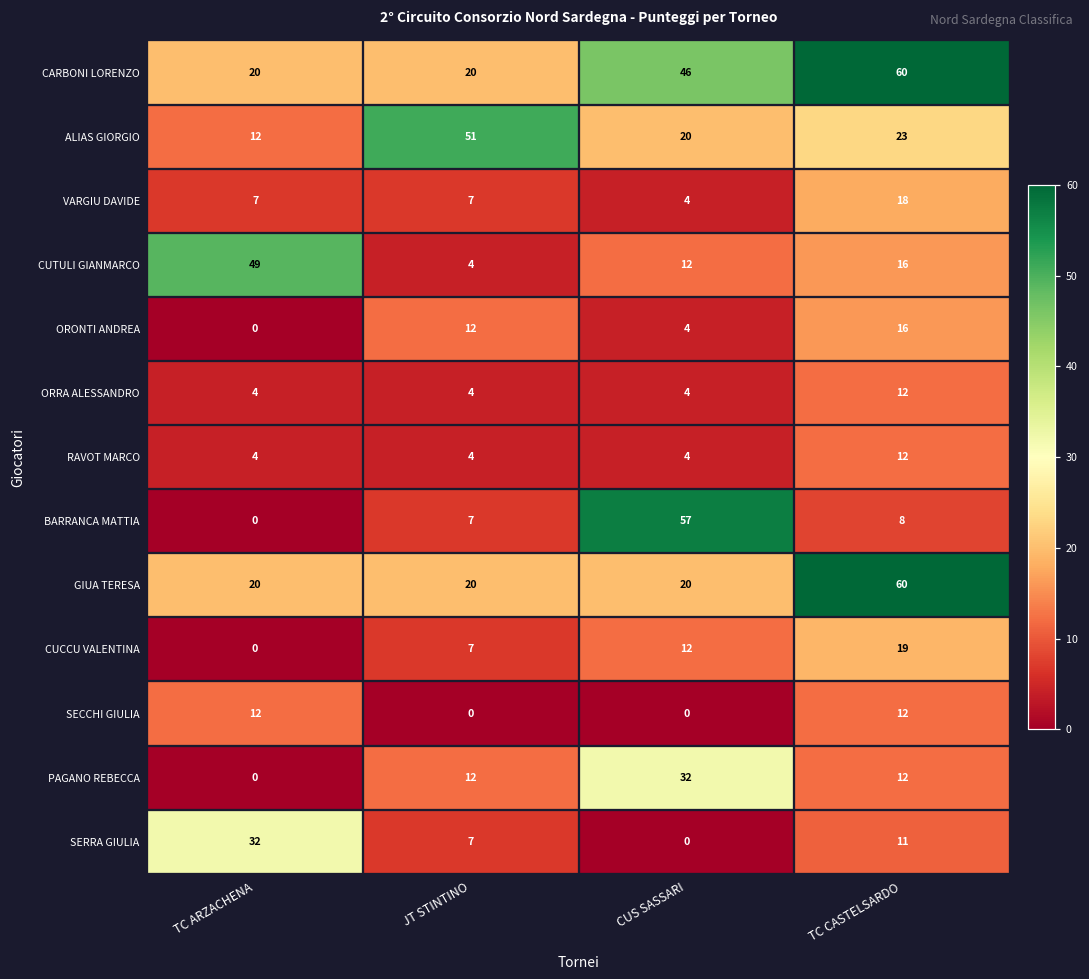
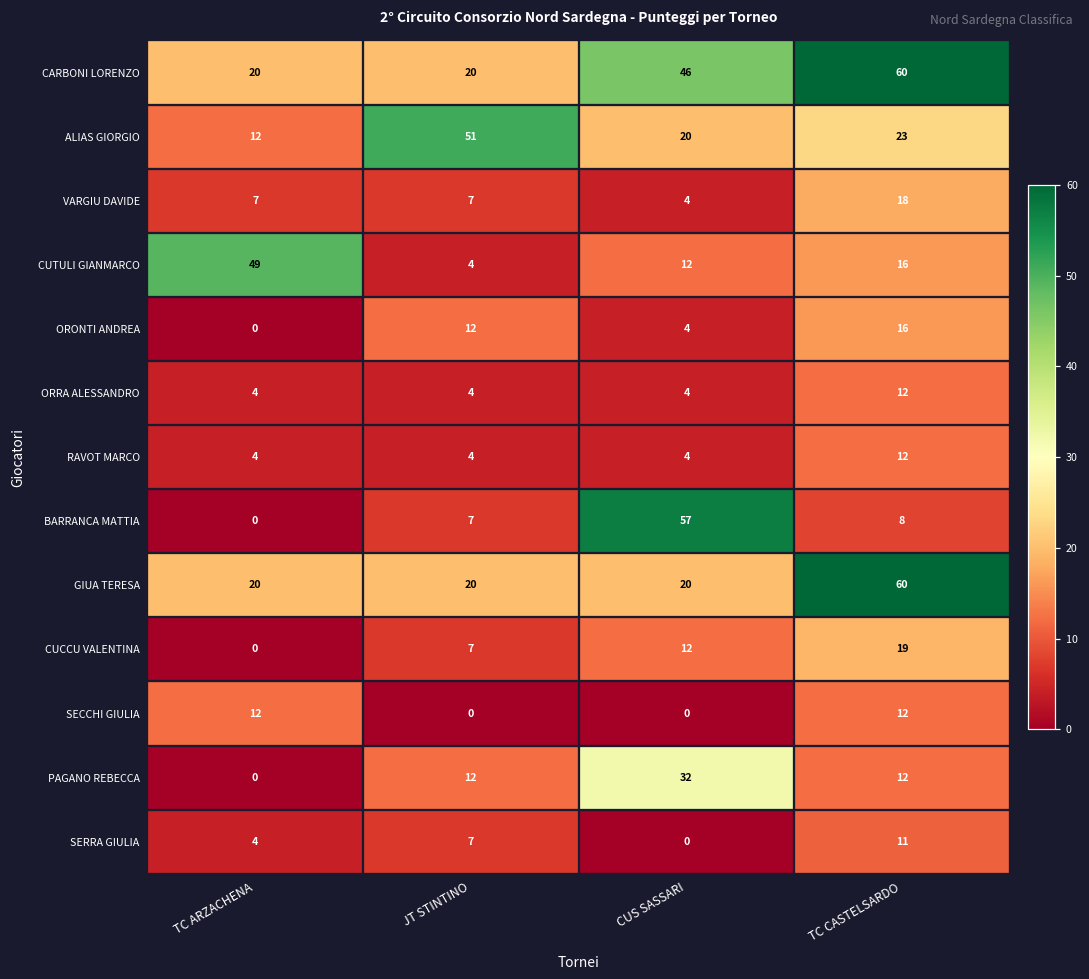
  {
    "CARBONI LORENZO": {
      "TC ARZACHENA": 20,
      "JT STINTINO": 20,
      "CUS SASSARI": 46,
      "TC CASTELSARDO": 60
    },
    "ALIAS GIORGIO": {
      "TC ARZACHENA": 12,
      "JT STINTINO": 51,
      "CUS SASSARI": 20,
      "TC CASTELSARDO": 23
    },
    "VARGIU DAVIDE": {
      "TC ARZACHENA": 7,
      "JT STINTINO": 7,
      "CUS SASSARI": 4,
      "TC CASTELSARDO": 18
    },
    "CUTULI GIANMARCO": {
      "TC ARZACHENA": 49,
      "JT STINTINO": 4,
      "CUS SASSARI": 12,
      "TC CASTELSARDO": 16
    },
    "ORONTI ANDREA": {
      "TC ARZACHENA": 0,
      "JT STINTINO": 12,
      "CUS SASSARI": 4,
      "TC CASTELSARDO": 16
    },
    "ORRA ALESSANDRO": {
      "TC ARZACHENA": 4,
      "JT STINTINO": 4,
      "CUS SASSARI": 4,
      "TC CASTELSARDO": 12
    },
    "RAVOT MARCO": {
      "TC ARZACHENA": 4,
      "JT STINTINO": 4,
      "CUS SASSARI": 4,
      "TC CASTELSARDO": 12
    },
    "BARRANCA MATTIA": {
      "TC ARZACHENA": 0,
      "JT STINTINO": 7,
      "CUS SASSARI": 57,
      "TC CASTELSARDO": 8
    },
    "GIUA TERESA": {
      "TC ARZACHENA": 20,
      "JT STINTINO": 20,
      "CUS SASSARI": 20,
      "TC CASTELSARDO": 60
    },
    "CUCCU VALENTINA": {
      "TC ARZACHENA": 0,
      "JT STINTINO": 7,
      "CUS SASSARI": 12,
      "TC CASTELSARDO": 19
    },
    "SECCHI GIULIA": {
      "TC ARZACHENA": 12,
      "JT STINTINO": 0,
      "CUS SASSARI": 0,
      "TC CASTELSARDO": 12
    },
    "PAGANO REBECCA": {
      "TC ARZACHENA": 0,
      "JT STINTINO": 12,
      "CUS SASSARI": 32,
      "TC CASTELSARDO": 12
    },
    "SERRA GIULIA": {
-     "TC ARZACHENA": 32,
+     "TC ARZACHENA": 4,
      "JT STINTINO": 7,
      "CUS SASSARI": 0,
      "TC CASTELSARDO": 11
    }
  }
